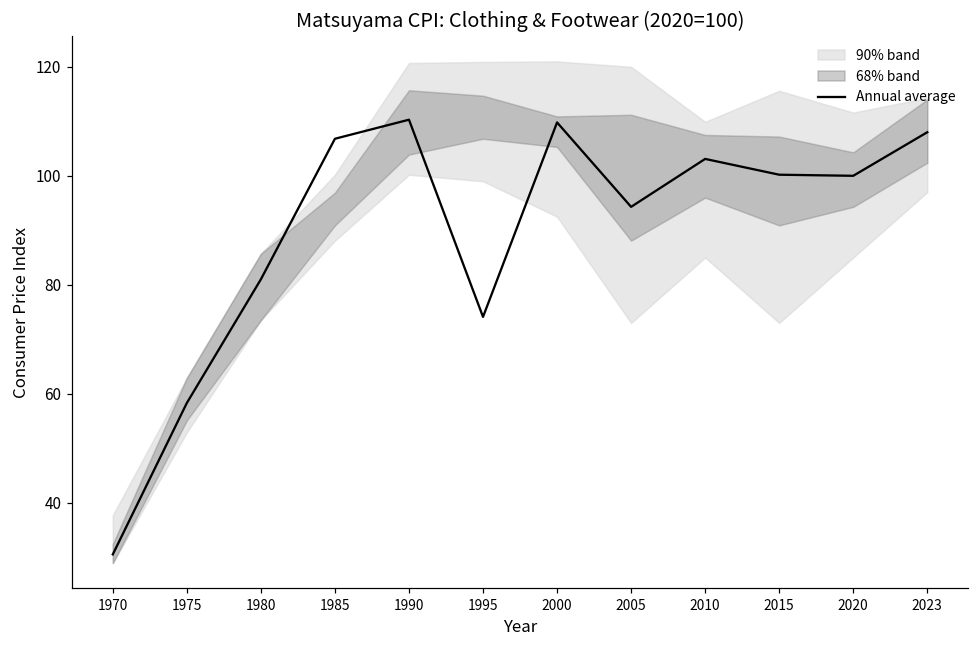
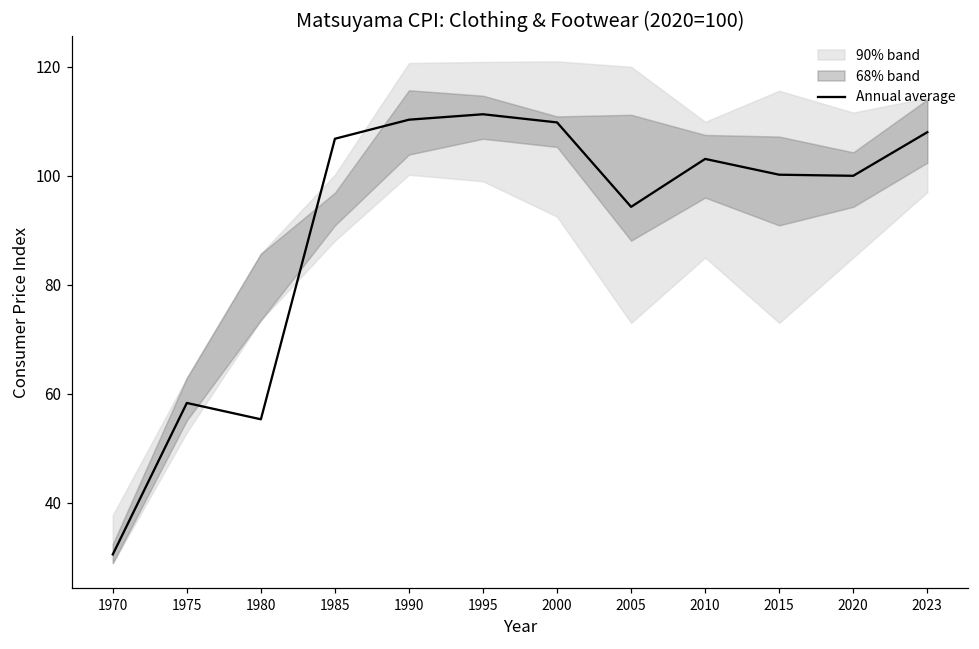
  {
    "Annual average": {
      "1970": 31,
      "1975": 58,
-     "1980": 81,
+     "1980": 55,
      "1985": 107,
      "1990": 110,
-     "1995": 74,
+     "1995": 111,
      "2000": 110,
      "2005": 94,
      "2010": 103,
      "2015": 100,
      "2020": 100,
      "2023": 108
    }
  }
